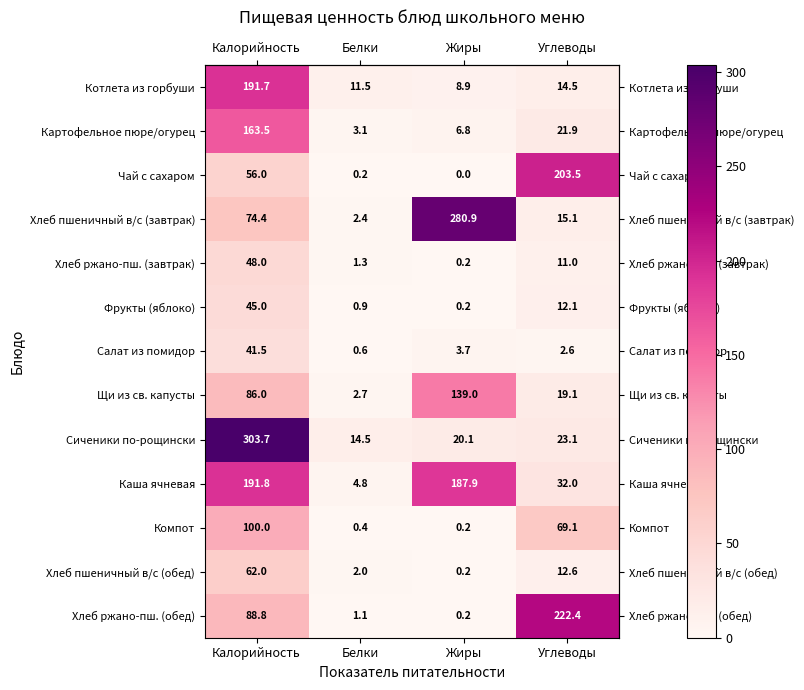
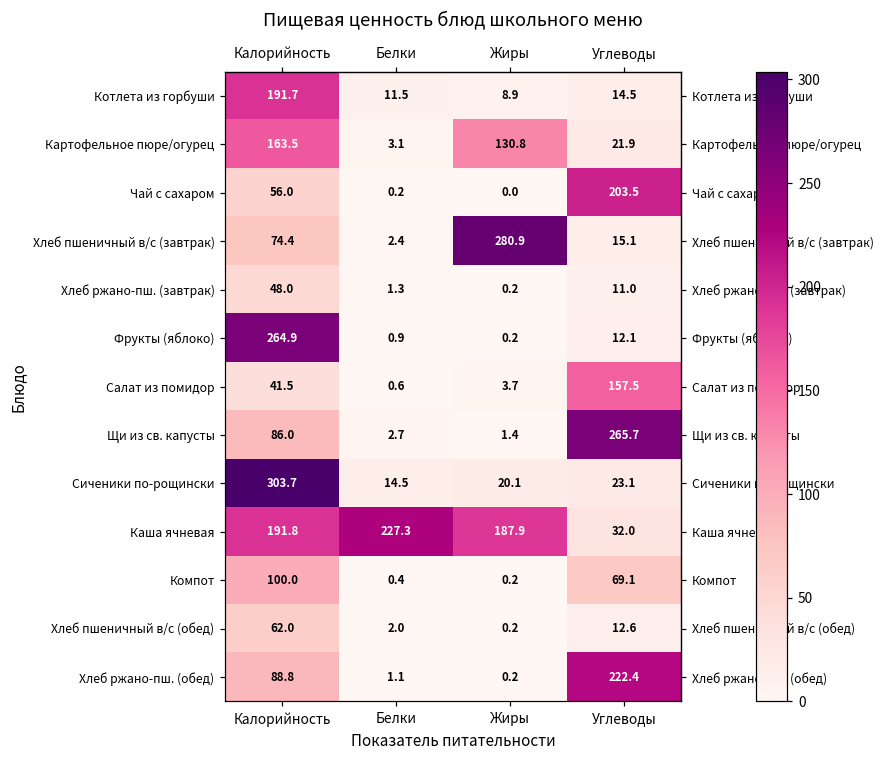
  {
    "Котлета из горбуши": {
      "Калорийность": 191.7,
      "Белки": 11.5,
      "Жиры": 8.9,
      "Углеводы": 14.5
    },
    "Картофельное пюре/огурец": {
      "Калорийность": 163.5,
      "Белки": 3.1,
-     "Жиры": 6.8,
+     "Жиры": 130.8,
      "Углеводы": 21.9
    },
    "Чай с сахаром": {
      "Калорийность": 56.0,
      "Белки": 0.2,
      "Жиры": 0.0,
      "Углеводы": 203.5
    },
    "Хлеб пшеничный в/с (завтрак)": {
      "Калорийность": 74.4,
      "Белки": 2.4,
      "Жиры": 280.9,
      "Углеводы": 15.1
    },
    "Хлеб ржано-пш. (завтрак)": {
      "Калорийность": 48.0,
      "Белки": 1.3,
      "Жиры": 0.2,
      "Углеводы": 11.0
    },
    "Фрукты (яблоко)": {
-     "Калорийность": 45.0,
+     "Калорийность": 264.9,
      "Белки": 0.9,
      "Жиры": 0.2,
      "Углеводы": 12.1
    },
    "Салат из помидор": {
      "Калорийность": 41.5,
      "Белки": 0.6,
      "Жиры": 3.7,
-     "Углеводы": 2.6
+     "Углеводы": 157.5
    },
    "Щи из св. капусты": {
      "Калорийность": 86.0,
      "Белки": 2.7,
-     "Жиры": 139.0,
-     "Углеводы": 19.1
+     "Жиры": 1.4,
+     "Углеводы": 265.7
    },
    "Сиченики по-рощински": {
      "Калорийность": 303.7,
      "Белки": 14.5,
      "Жиры": 20.1,
      "Углеводы": 23.1
    },
    "Каша ячневая": {
      "Калорийность": 191.8,
-     "Белки": 4.8,
+     "Белки": 227.3,
      "Жиры": 187.9,
      "Углеводы": 32.0
    },
    "Компот": {
      "Калорийность": 100.0,
      "Белки": 0.4,
      "Жиры": 0.2,
      "Углеводы": 69.1
    },
    "Хлеб пшеничный в/с (обед)": {
      "Калорийность": 62.0,
      "Белки": 2.0,
      "Жиры": 0.2,
      "Углеводы": 12.6
    },
    "Хлеб ржано-пш. (обед)": {
      "Калорийность": 88.8,
      "Белки": 1.1,
      "Жиры": 0.2,
      "Углеводы": 222.4
    }
  }
